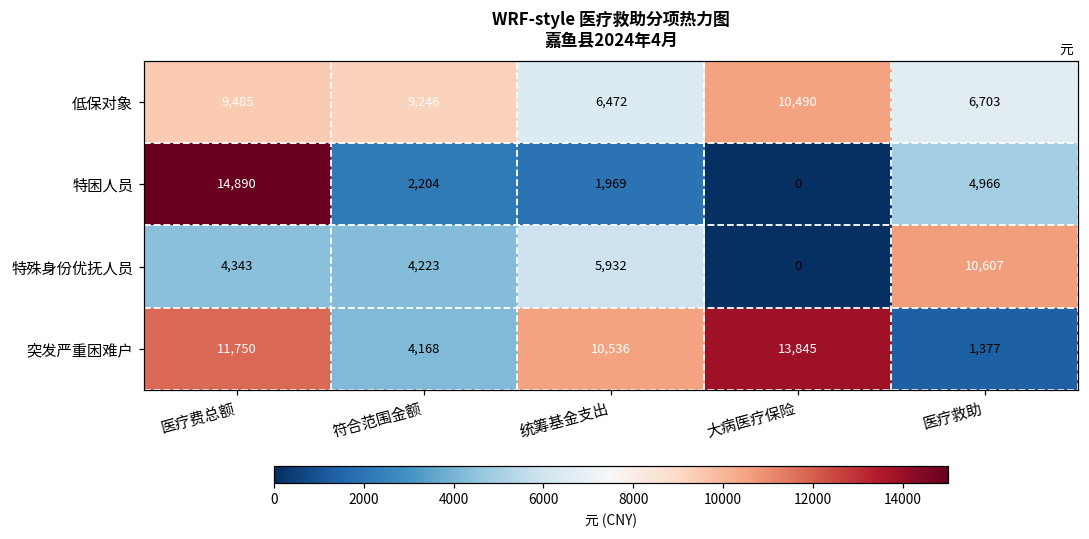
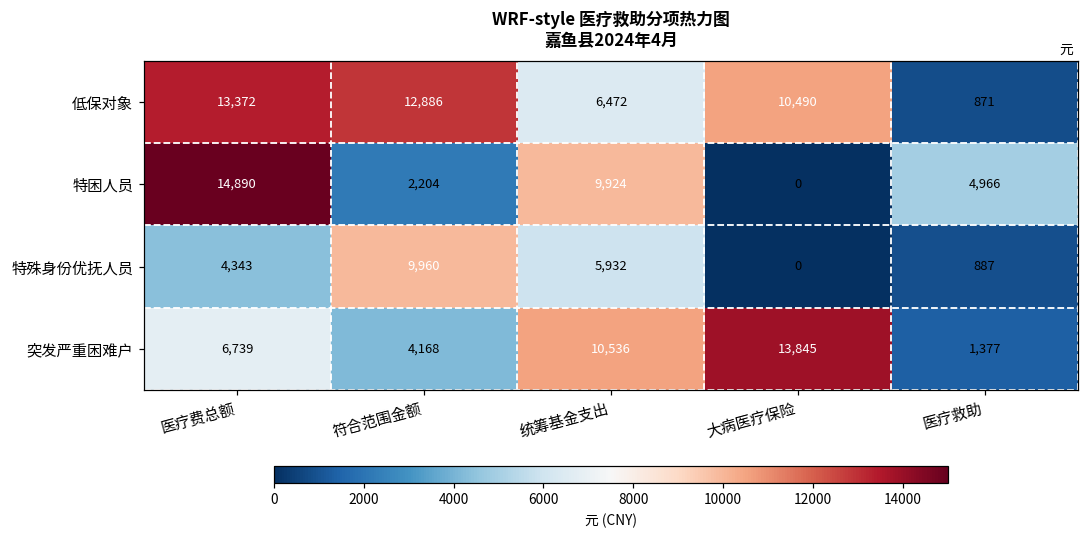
  {
    "低保对象": {
-     "医疗费总额": "9,485",
-     "符合范围金额": "9,246",
+     "医疗费总额": "13,372",
+     "符合范围金额": "12,886",
      "统筹基金支出": "6,472",
      "大病医疗保险": "10,490",
-     "医疗救助": "6,703"
+     "医疗救助": "871"
    },
    "特困人员": {
      "医疗费总额": "14,890",
      "符合范围金额": "2,204",
-     "统筹基金支出": "1,969",
+     "统筹基金支出": "9,924",
      "大病医疗保险": "0",
      "医疗救助": "4,966"
    },
    "特殊身份优抚人员": {
      "医疗费总额": "4,343",
-     "符合范围金额": "4,223",
+     "符合范围金额": "9,960",
      "统筹基金支出": "5,932",
      "大病医疗保险": "0",
-     "医疗救助": "10,607"
+     "医疗救助": "887"
    },
    "突发严重困难户": {
-     "医疗费总额": "11,750",
+     "医疗费总额": "6,739",
      "符合范围金额": "4,168",
      "统筹基金支出": "10,536",
      "大病医疗保险": "13,845",
      "医疗救助": "1,377"
    }
  }
